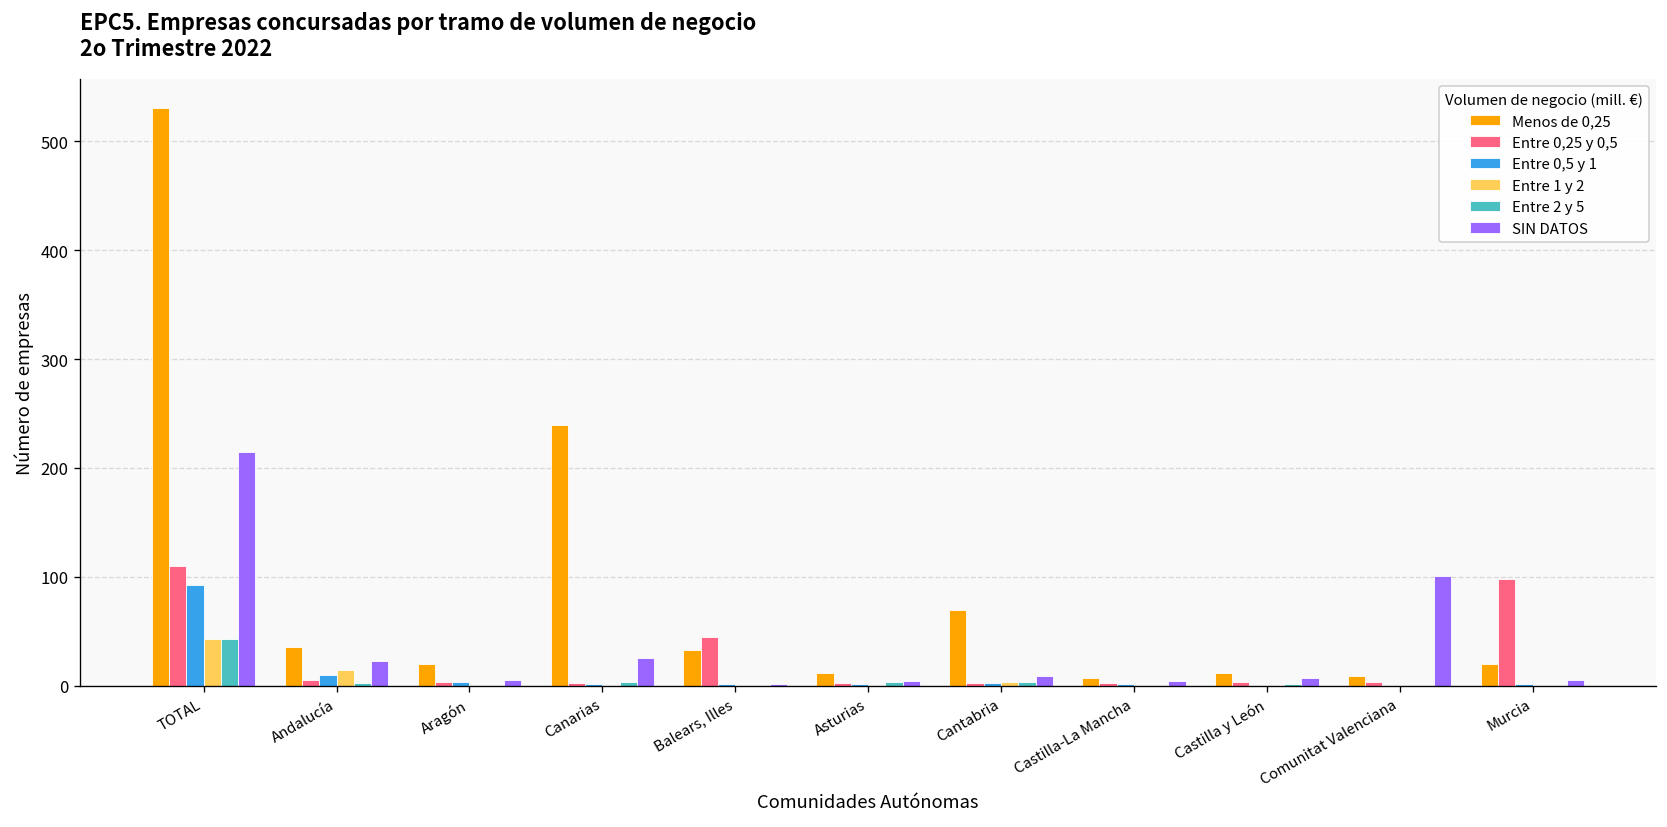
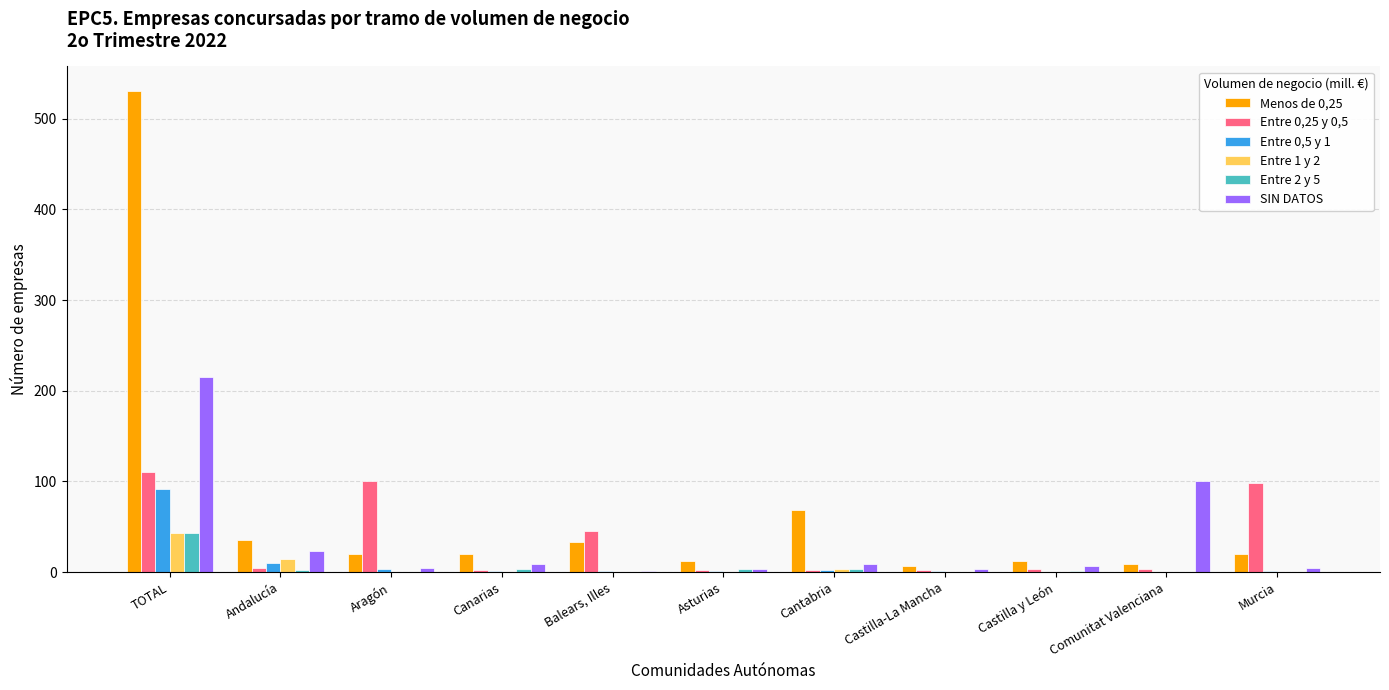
  {
    "Menos de 0,25": {
      "TOTAL": 530,
      "Andalucía": 40,
      "Aragón": 20,
-     "Canarias": 240,
+     "Canarias": 20,
      "Balears, Illes": 30,
      "Asturias": 10,
      "Cantabria": 70,
      "Castilla-La Mancha": 10,
      "Castilla y León": 10,
      "Comunitat Valenciana": 10,
      "Murcia": 20
    },
    "Entre 0,25 y 0,5": {
      "TOTAL": 110,
      "Andalucía": 10,
-     "Aragón": 0,
+     "Aragón": 100,
      "Balears, Illes": 50,
      "Castilla y León": 0,
      "Comunitat Valenciana": 0,
      "Murcia": 100
    },
    "Entre 1 y 2": {
      "TOTAL": 40,
      "Andalucía": 10,
      "Aragón": 0,
      "Canarias": 0,
      "Balears, Illes": 0,
      "Asturias": 0,
      "Cantabria": 0,
      "Castilla-La Mancha": 0,
      "Castilla y León": 0,
      "Comunitat Valenciana": 0,
      "Murcia": 0
    },
    "SIN DATOS": {
      "TOTAL": 220,
      "Andalucía": 20,
      "Aragón": 10,
-     "Canarias": 30,
+     "Canarias": 10,
      "Asturias": 0,
      "Cantabria": 10,
      "Castilla-La Mancha": 0,
      "Castilla y León": 10,
      "Comunitat Valenciana": 100,
      "Murcia": 10
    }
  }
